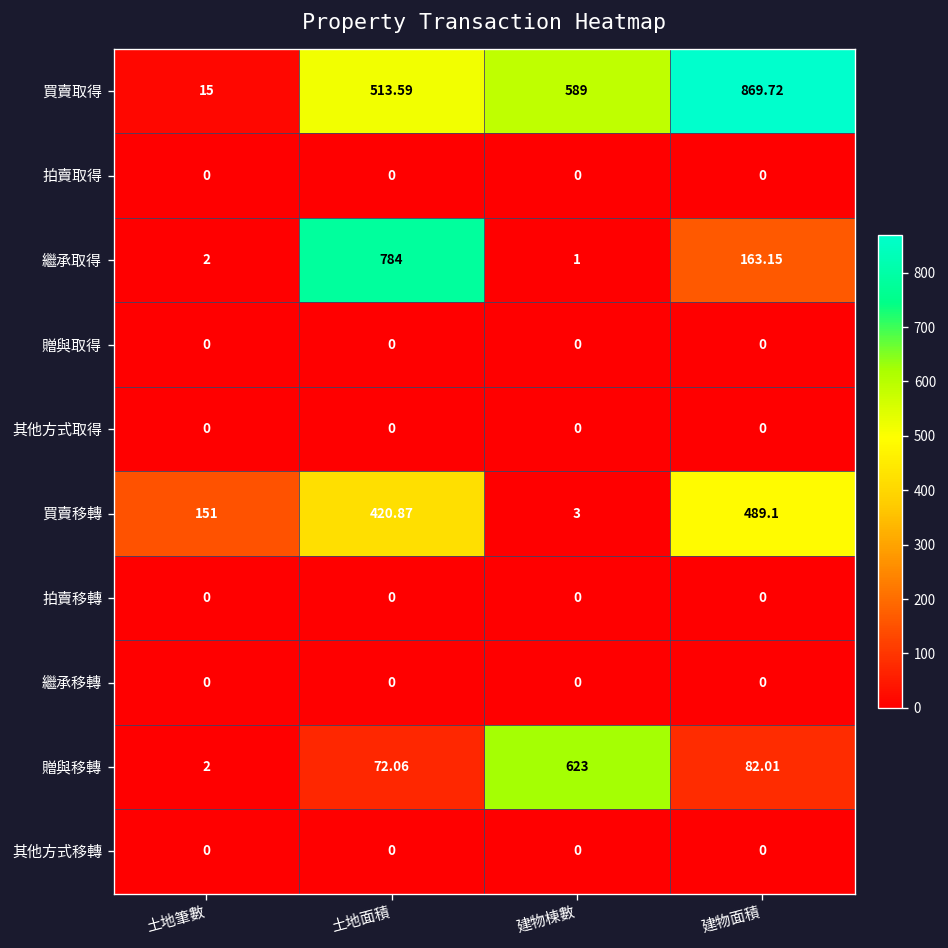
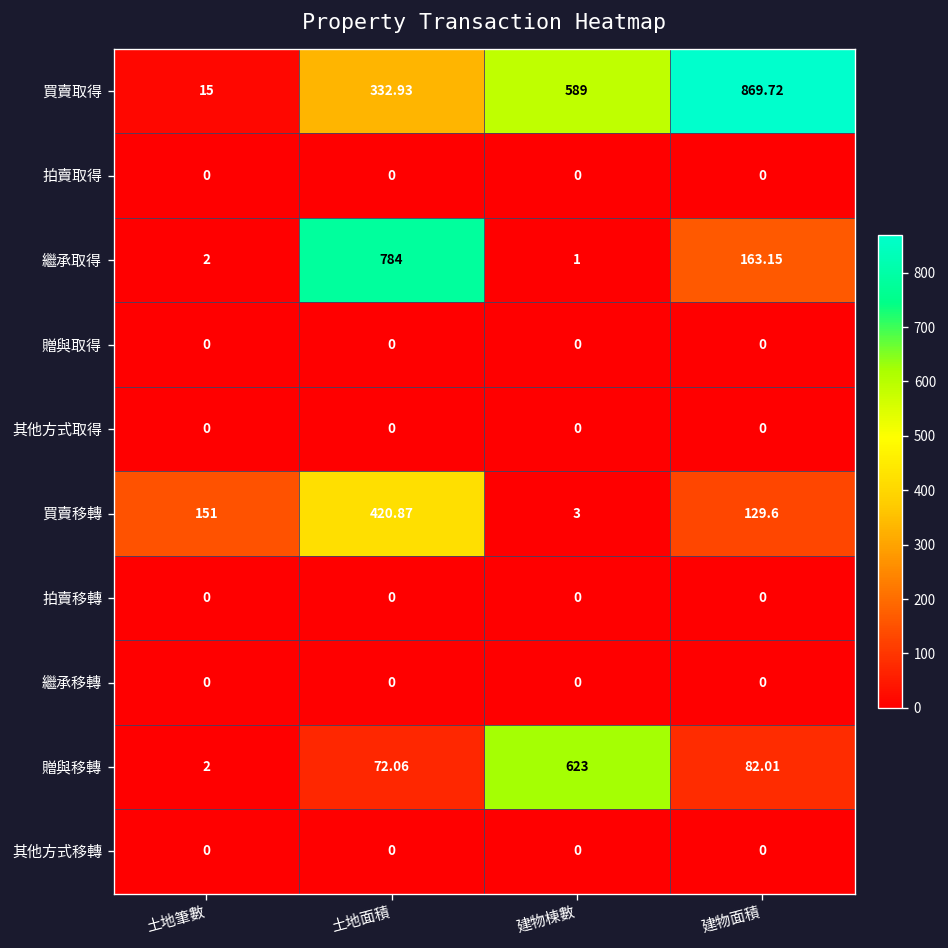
  {
    "買賣取得": {
      "土地筆數": 15,
-     "土地面積": 513.59,
+     "土地面積": 332.93,
      "建物棟數": 589,
      "建物面積": 869.72
    },
    "拍賣取得": {
      "土地筆數": 0,
      "土地面積": 0,
      "建物棟數": 0,
      "建物面積": 0
    },
    "繼承取得": {
      "土地筆數": 2,
      "土地面積": 784,
      "建物棟數": 1,
      "建物面積": 163.15
    },
    "贈與取得": {
      "土地筆數": 0,
      "土地面積": 0,
      "建物棟數": 0,
      "建物面積": 0
    },
    "其他方式取得": {
      "土地筆數": 0,
      "土地面積": 0,
      "建物棟數": 0,
      "建物面積": 0
    },
    "買賣移轉": {
      "土地筆數": 151,
      "土地面積": 420.87,
      "建物棟數": 3,
-     "建物面積": 489.1
+     "建物面積": 129.6
    },
    "拍賣移轉": {
      "土地筆數": 0,
      "土地面積": 0,
      "建物棟數": 0,
      "建物面積": 0
    },
    "繼承移轉": {
      "土地筆數": 0,
      "土地面積": 0,
      "建物棟數": 0,
      "建物面積": 0
    },
    "贈與移轉": {
      "土地筆數": 2,
      "土地面積": 72.06,
      "建物棟數": 623,
      "建物面積": 82.01
    },
    "其他方式移轉": {
      "土地筆數": 0,
      "土地面積": 0,
      "建物棟數": 0,
      "建物面積": 0
    }
  }
